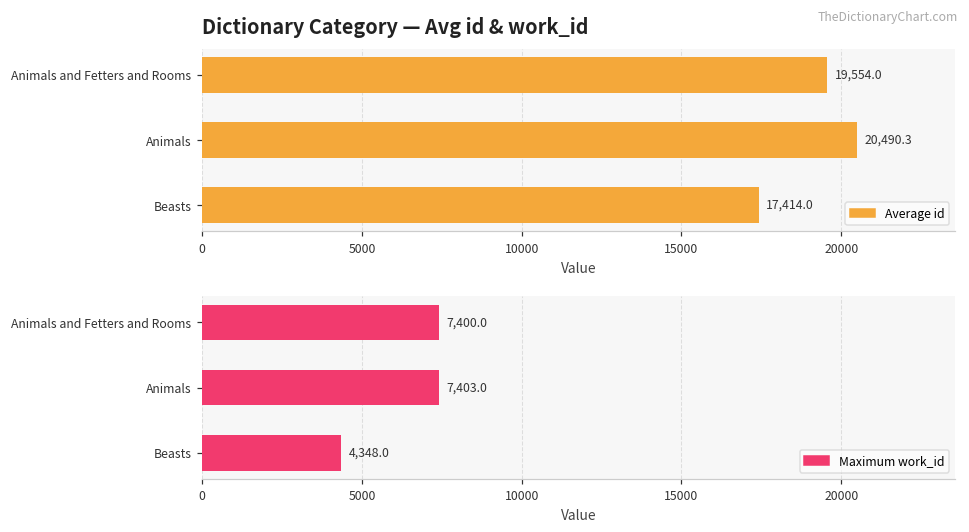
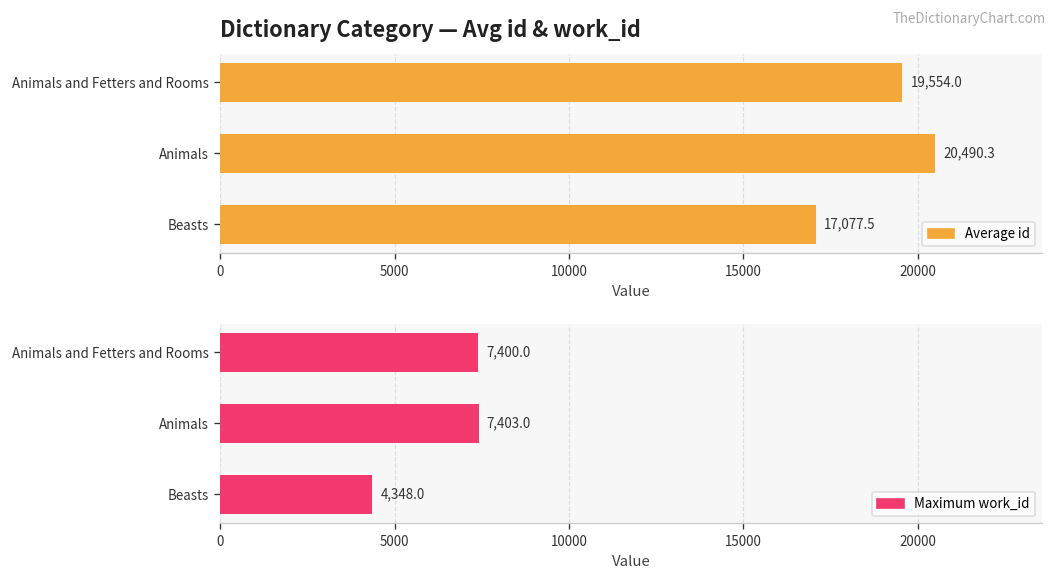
  {
    "Dictionary Category — Avg id & work_id": {
      "Animals and Fetters and Rooms": "19,554.0",
      "Animals": "20,490.3",
-     "Beasts": "17,414.0"
+     "Beasts": "17,077.5"
    }
  }
